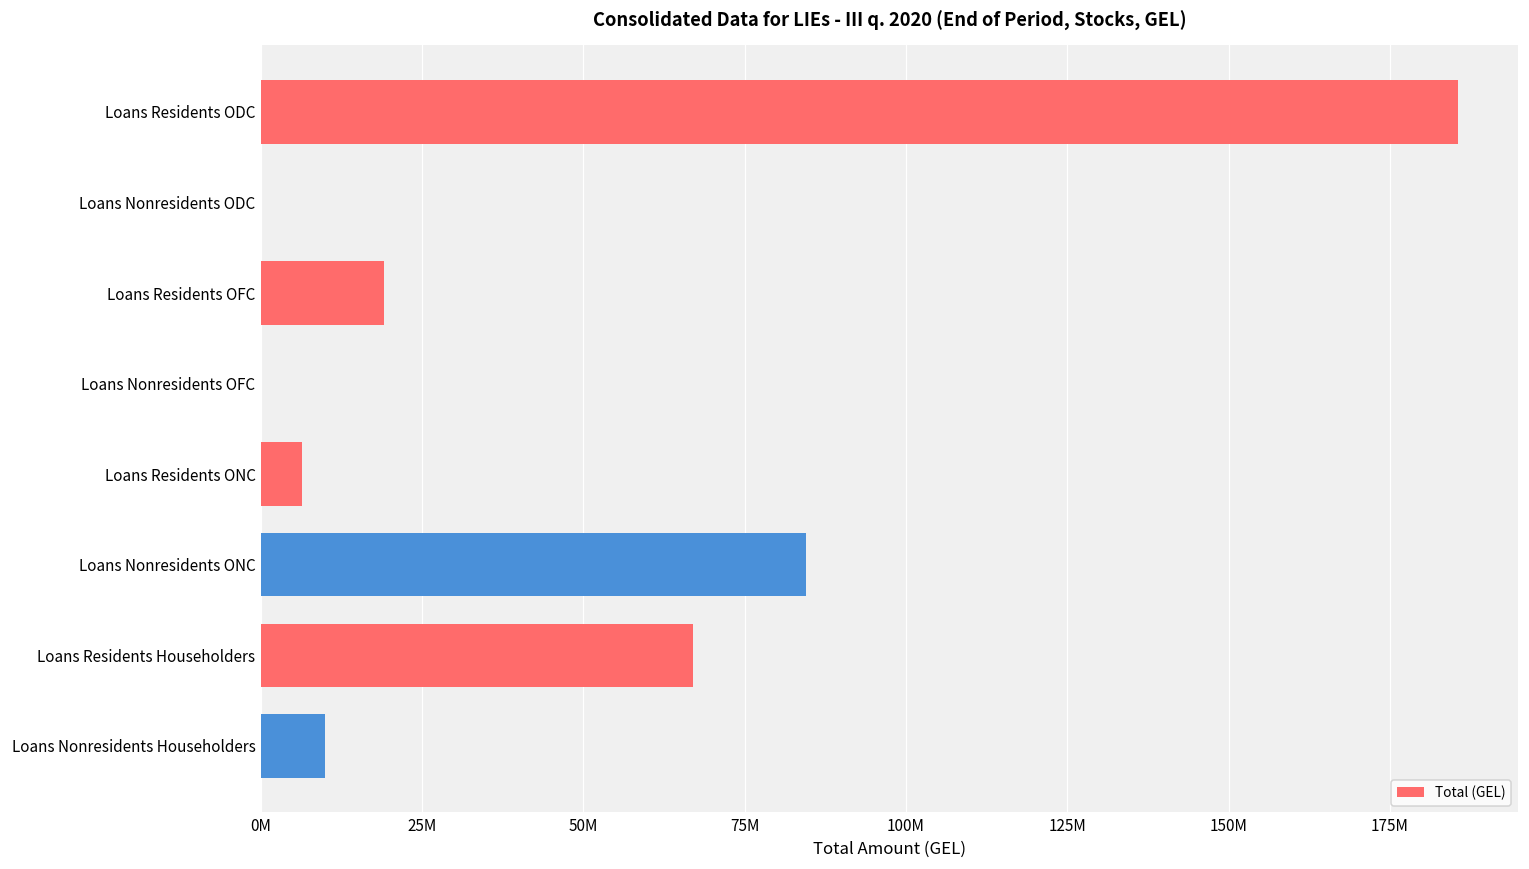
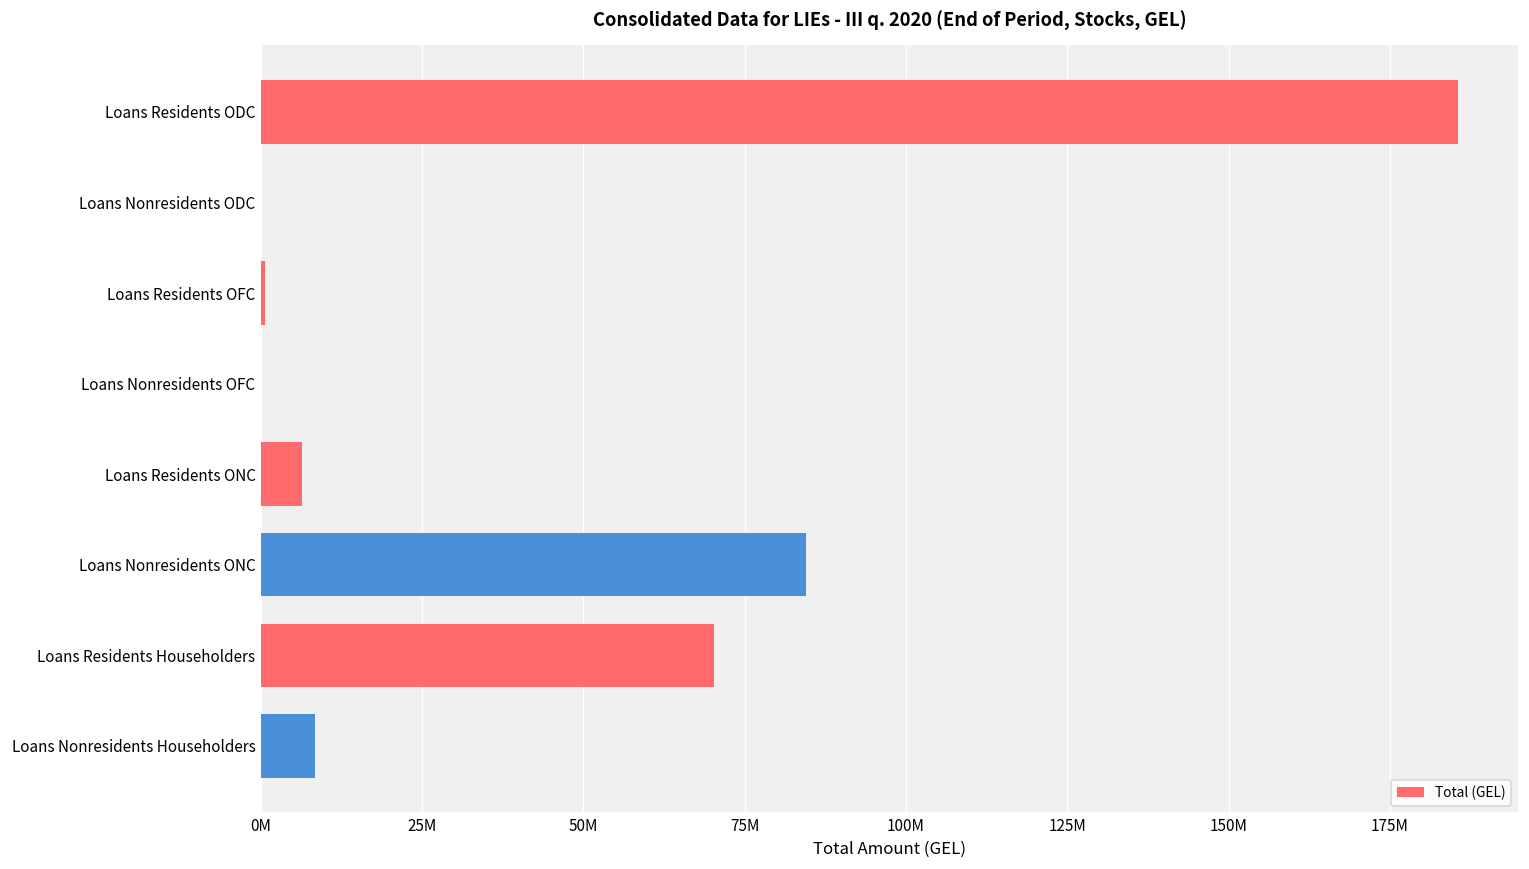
  {
    "Loans Residents ODC": 186000000,
    "Loans Nonresidents ODC": 0,
-   "Loans Residents OFC": 19000000,
+   "Loans Residents OFC": 1000000,
    "Loans Nonresidents OFC": 0,
    "Loans Residents ONC": 6000000,
    "Loans Nonresidents ONC": 84000000,
-   "Loans Residents Householders": 67000000,
-   "Loans Nonresidents Householders": 10000000
+   "Loans Residents Householders": 70000000,
+   "Loans Nonresidents Householders": 8000000
  }
